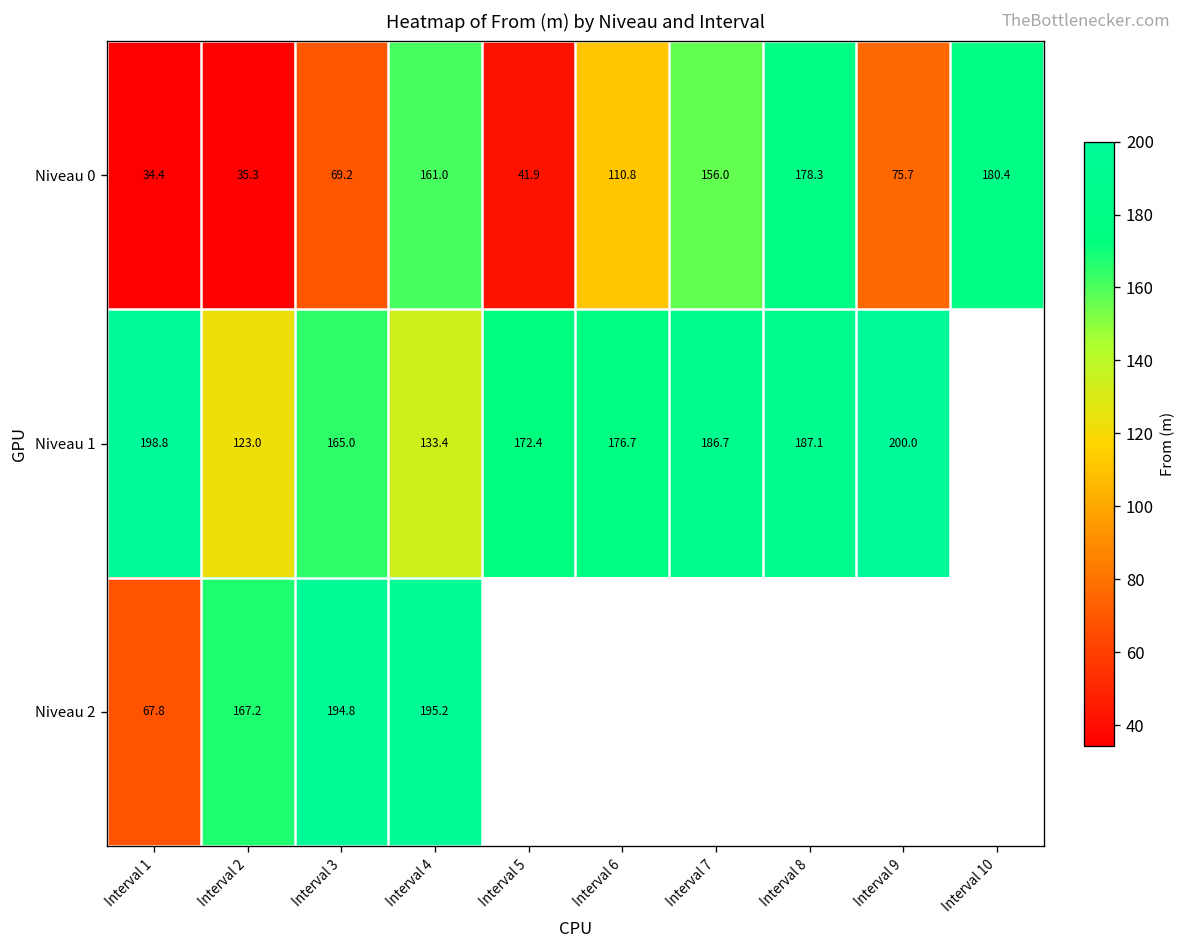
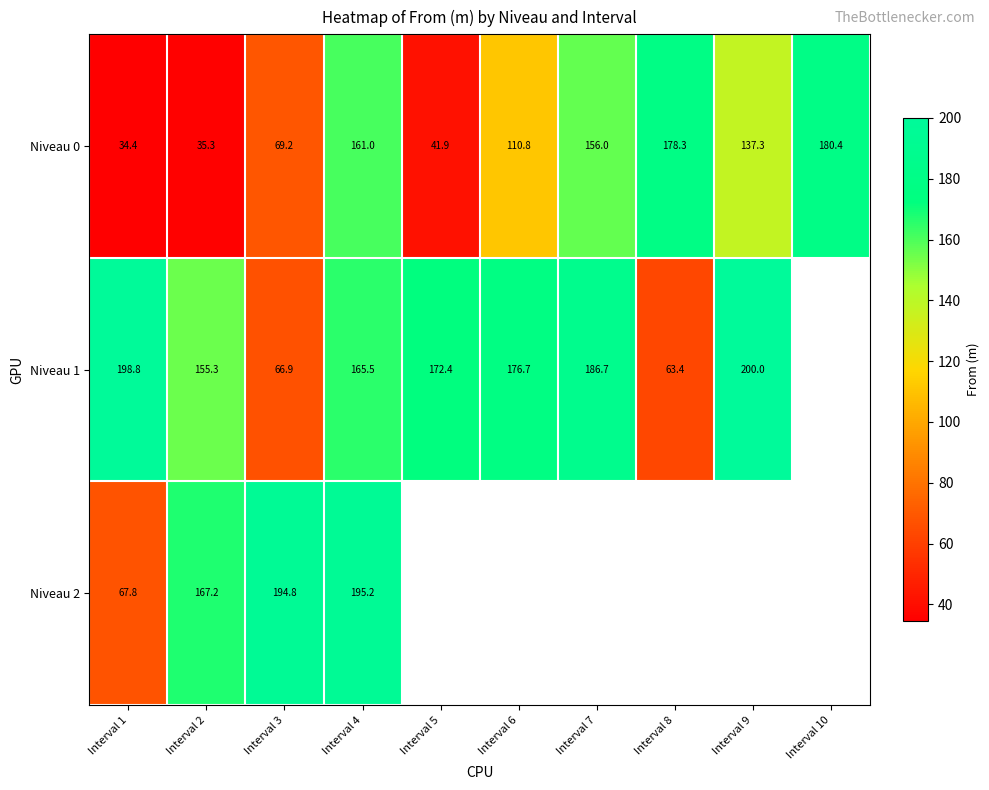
  {
    "Niveau 0": {
      "Interval 1": 34.4,
      "Interval 2": 35.3,
      "Interval 3": 69.2,
      "Interval 4": 161.0,
      "Interval 5": 41.9,
      "Interval 6": 110.8,
      "Interval 7": 156.0,
      "Interval 8": 178.3,
-     "Interval 9": 75.7,
+     "Interval 9": 137.3,
      "Interval 10": 180.4
    },
    "Niveau 1": {
      "Interval 1": 198.8,
-     "Interval 2": 123.0,
-     "Interval 3": 165.0,
-     "Interval 4": 133.4,
+     "Interval 2": 155.3,
+     "Interval 3": 66.9,
+     "Interval 4": 165.5,
      "Interval 5": 172.4,
      "Interval 6": 176.7,
      "Interval 7": 186.7,
-     "Interval 8": 187.1,
+     "Interval 8": 63.4,
      "Interval 9": 200.0
    },
    "Niveau 2": {
      "Interval 1": 67.8,
      "Interval 2": 167.2,
      "Interval 3": 194.8,
      "Interval 4": 195.2
    }
  }
